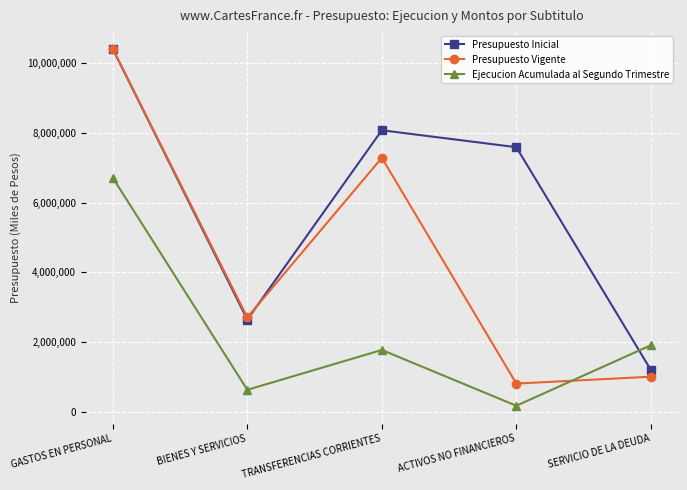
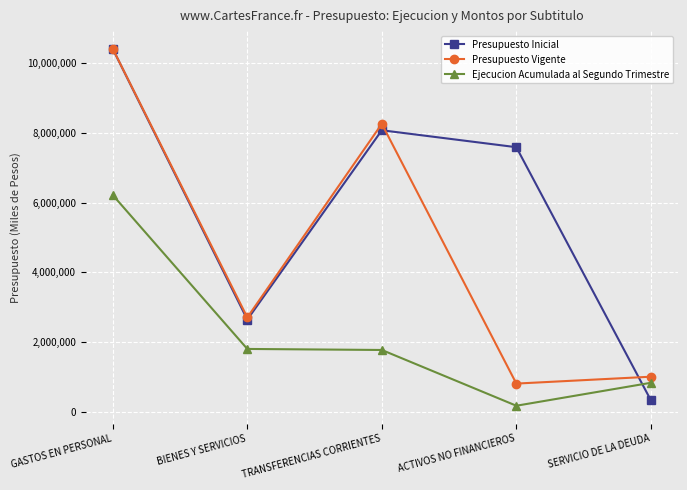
  {
    "Presupuesto Inicial": {
      "TRANSFERENCIAS CORRIENTES": "8,100,000",
      "ACTIVOS NO FINANCIEROS": "7,600,000",
-     "SERVICIO DE LA DEUDA": "1,200,000"
+     "SERVICIO DE LA DEUDA": "300,000"
    },
    "Presupuesto Vigente": {
-     "TRANSFERENCIAS CORRIENTES": "7,300,000",
+     "TRANSFERENCIAS CORRIENTES": "8,300,000",
      "ACTIVOS NO FINANCIEROS": "800,000",
      "SERVICIO DE LA DEUDA": "1,000,000"
    },
    "Ejecucion Acumulada al Segundo Trimestre": {
-     "GASTOS EN PERSONAL": "6,700,000",
-     "BIENES Y SERVICIOS": "600,000",
+     "GASTOS EN PERSONAL": "6,200,000",
+     "BIENES Y SERVICIOS": "1,800,000",
      "TRANSFERENCIAS CORRIENTES": "1,800,000",
      "ACTIVOS NO FINANCIEROS": "200,000",
-     "SERVICIO DE LA DEUDA": "1,900,000"
+     "SERVICIO DE LA DEUDA": "800,000"
    }
  }
